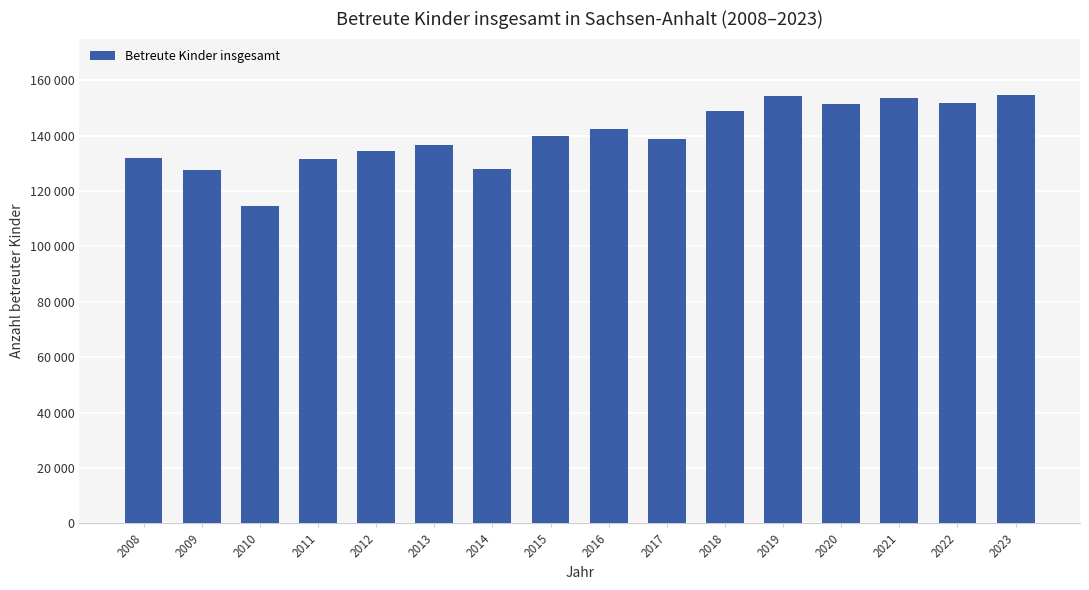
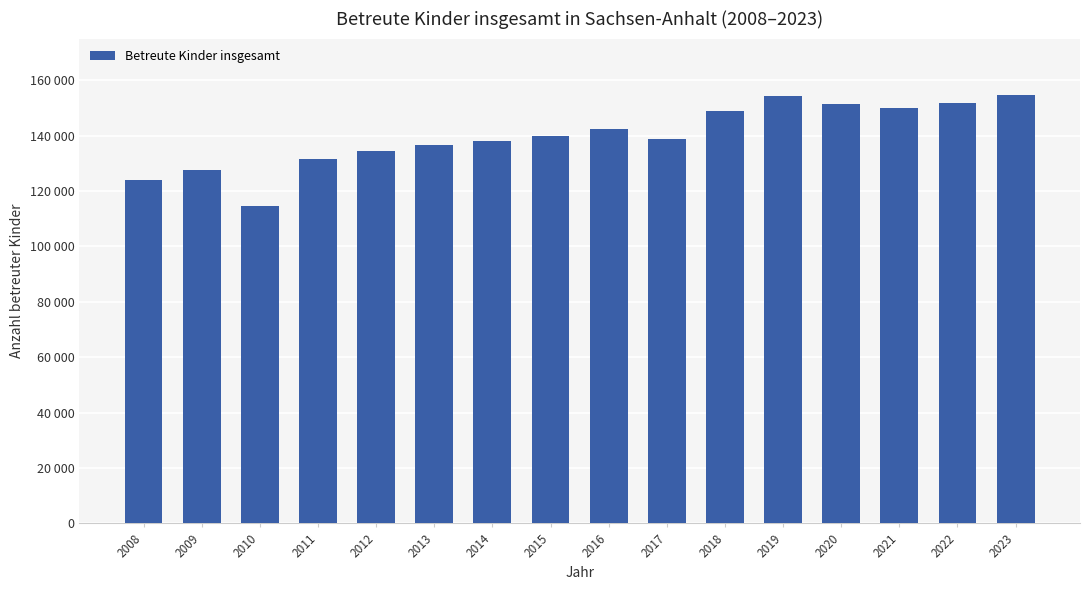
  {
-   "2008": 132000,
+   "2008": 124000,
    "2009": 128000,
    "2010": 114000,
    "2011": 132000,
    "2012": 135000,
    "2013": 137000,
-   "2014": 128000,
+   "2014": 138000,
    "2015": 140000,
    "2016": 142000,
    "2017": 139000,
    "2018": 149000,
    "2019": 154000,
    "2020": 151000,
-   "2021": 154000,
+   "2021": 150000,
    "2022": 152000,
    "2023": 155000
  }
